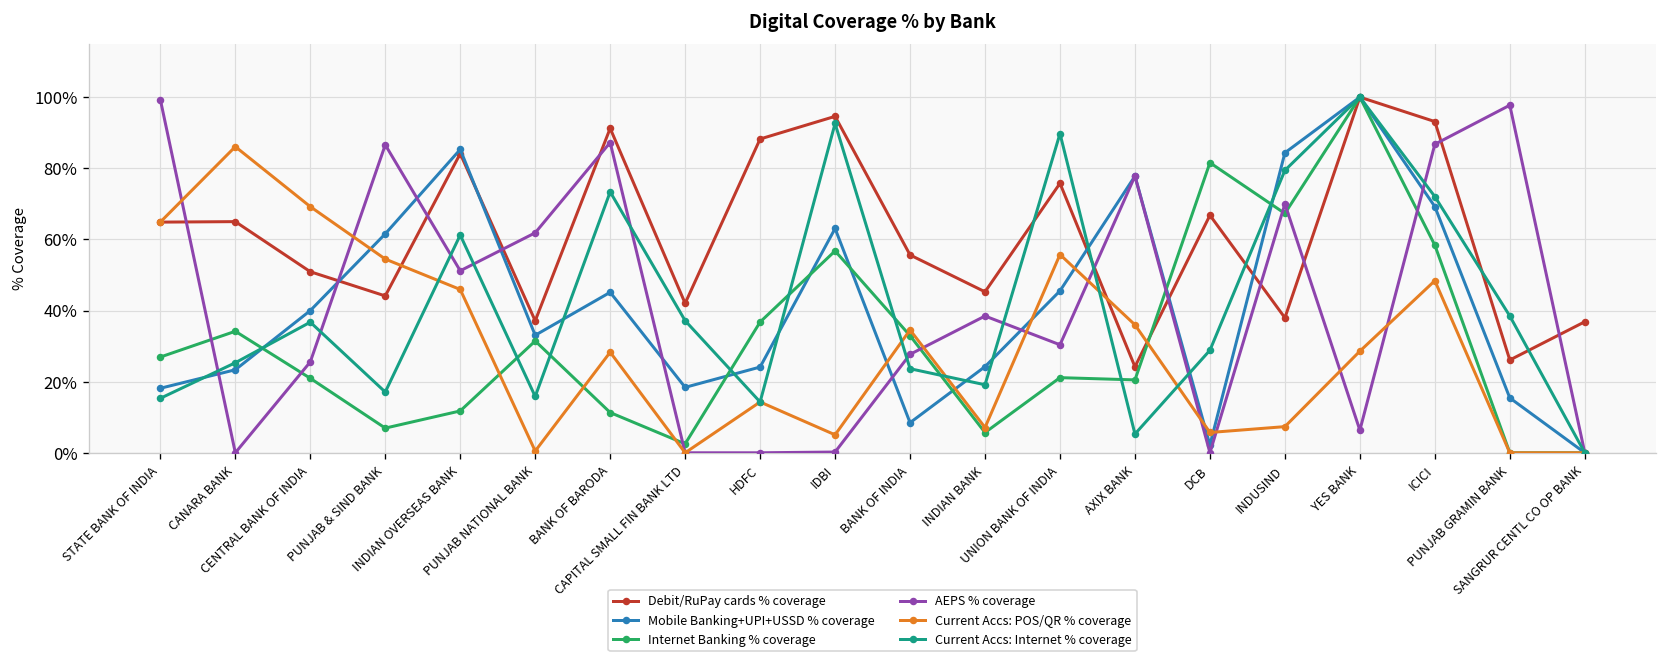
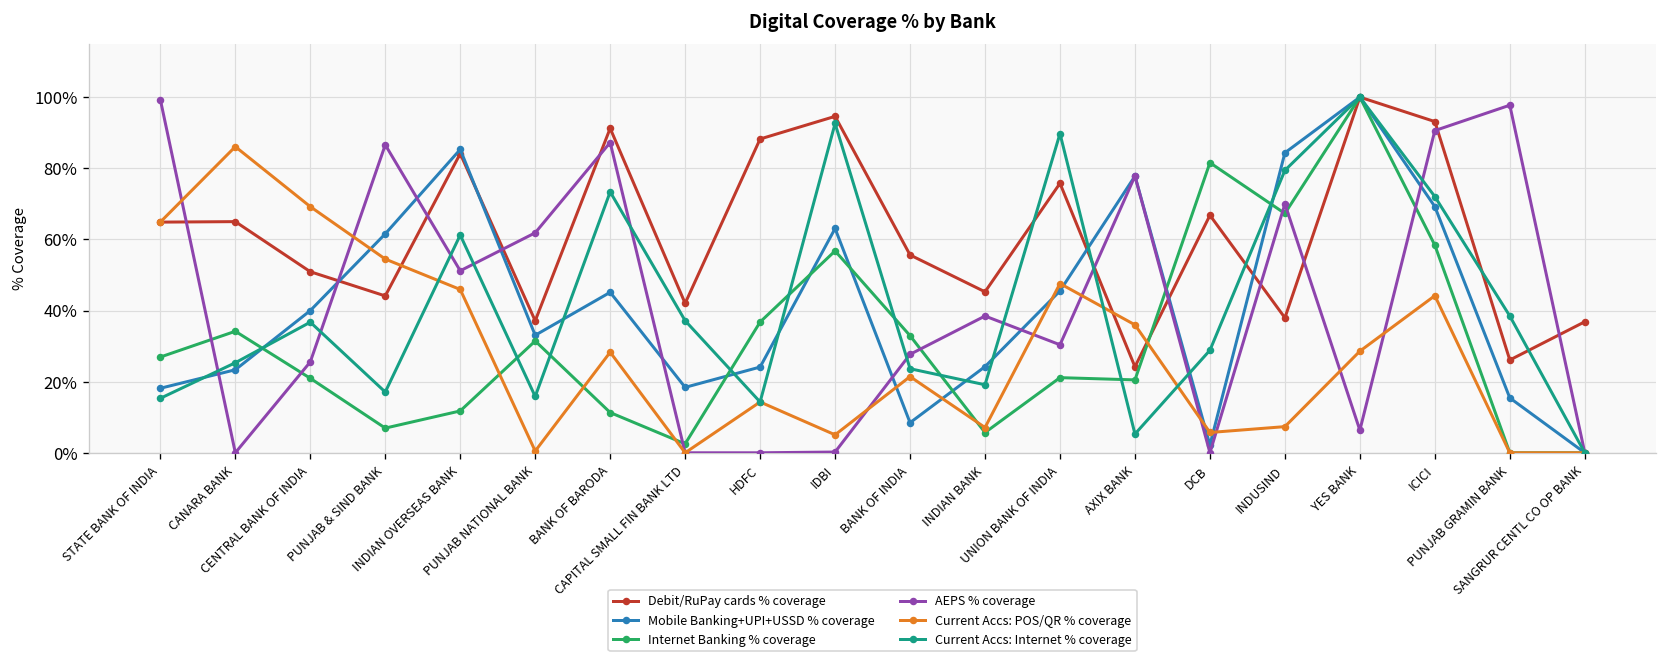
  {
    "Debit/RuPay cards % coverage": {
      "CANARA BANK": "65%",
      "CENTRAL BANK OF INDIA": "51%",
      "PUNJAB & SIND BANK": "44%",
      "INDIAN OVERSEAS BANK": "84%",
      "PUNJAB NATIONAL BANK": "37%",
      "BANK OF BARODA": "91%",
      "CAPITAL SMALL FIN BANK LTD": "42%",
      "HDFC": "88%",
      "IDBI": "95%",
      "BANK OF INDIA": "56%",
      "INDIAN BANK": "45%",
      "UNION BANK OF INDIA": "76%",
      "AXIX BANK": "24%",
      "DCB": "67%",
      "INDUSIND": "38%",
      "ICICI": "93%",
      "PUNJAB GRAMIN BANK": "26%",
      "SANGRUR CENTL CO OP BANK": "37%"
    },
    "Mobile Banking+UPI+USSD % coverage": {
      "STATE BANK OF INDIA": "18%",
      "CANARA BANK": "23%",
      "CENTRAL BANK OF INDIA": "40%",
      "PUNJAB & SIND BANK": "62%",
      "INDIAN OVERSEAS BANK": "85%",
      "PUNJAB NATIONAL BANK": "33%",
      "BANK OF BARODA": "45%",
      "CAPITAL SMALL FIN BANK LTD": "18%",
      "HDFC": "24%",
      "IDBI": "63%",
      "BANK OF INDIA": "8%",
      "INDIAN BANK": "24%",
      "UNION BANK OF INDIA": "46%",
      "DCB": "2%",
      "INDUSIND": "84%",
      "ICICI": "69%",
      "PUNJAB GRAMIN BANK": "15%"
    },
    "AEPS % coverage": {
      "STATE BANK OF INDIA": "99%",
      "CANARA BANK": "0%",
      "CENTRAL BANK OF INDIA": "26%",
      "PUNJAB & SIND BANK": "87%",
      "INDIAN OVERSEAS BANK": "51%",
      "PUNJAB NATIONAL BANK": "62%",
      "BANK OF BARODA": "87%",
      "HDFC": "0%",
      "IDBI": "0%",
      "BANK OF INDIA": "28%",
      "INDIAN BANK": "38%",
      "UNION BANK OF INDIA": "30%",
      "DCB": "0%",
      "INDUSIND": "70%",
      "YES BANK": "6%",
-     "ICICI": "87%",
+     "ICICI": "91%",
      "PUNJAB GRAMIN BANK": "98%"
    },
    "Current Accs: POS/QR % coverage": {
      "CANARA BANK": "86%",
      "CENTRAL BANK OF INDIA": "69%",
      "PUNJAB & SIND BANK": "54%",
      "INDIAN OVERSEAS BANK": "46%",
      "PUNJAB NATIONAL BANK": "0%",
      "BANK OF BARODA": "28%",
      "IDBI": "5%",
-     "BANK OF INDIA": "35%",
+     "BANK OF INDIA": "21%",
      "INDIAN BANK": "7%",
-     "UNION BANK OF INDIA": "56%",
+     "UNION BANK OF INDIA": "48%",
      "AXIX BANK": "36%",
      "DCB": "6%",
      "INDUSIND": "7%",
      "YES BANK": "29%",
-     "ICICI": "48%"
+     "ICICI": "44%"
    }
  }
